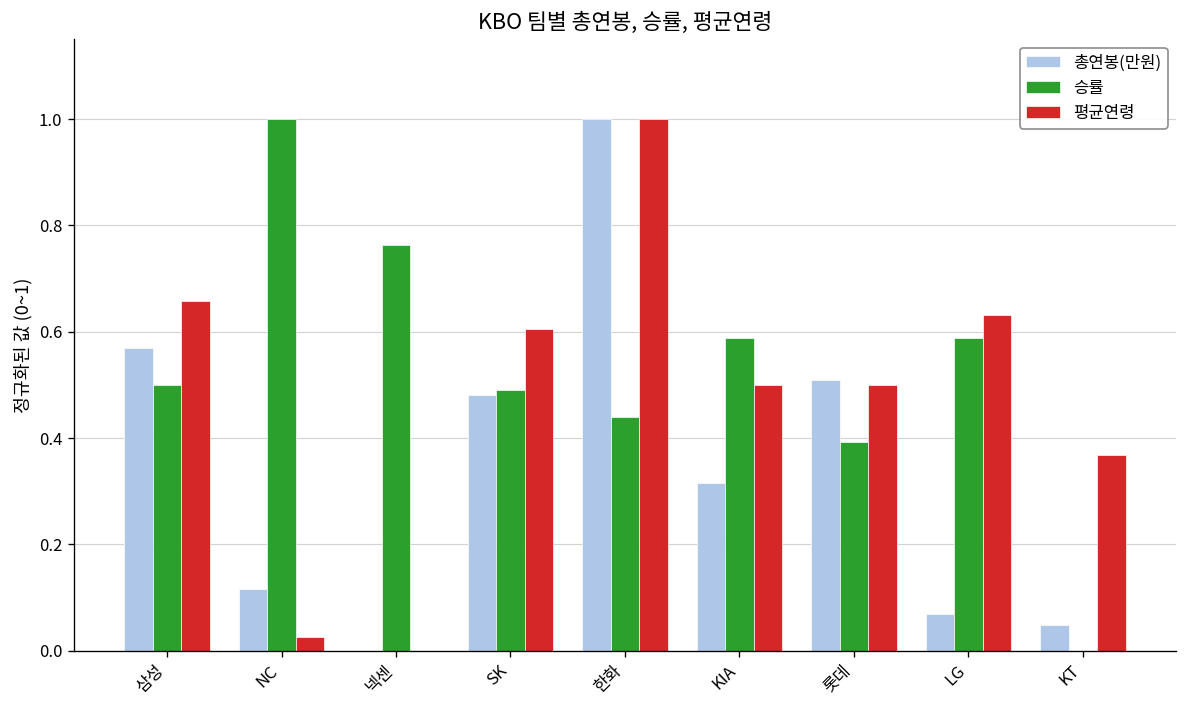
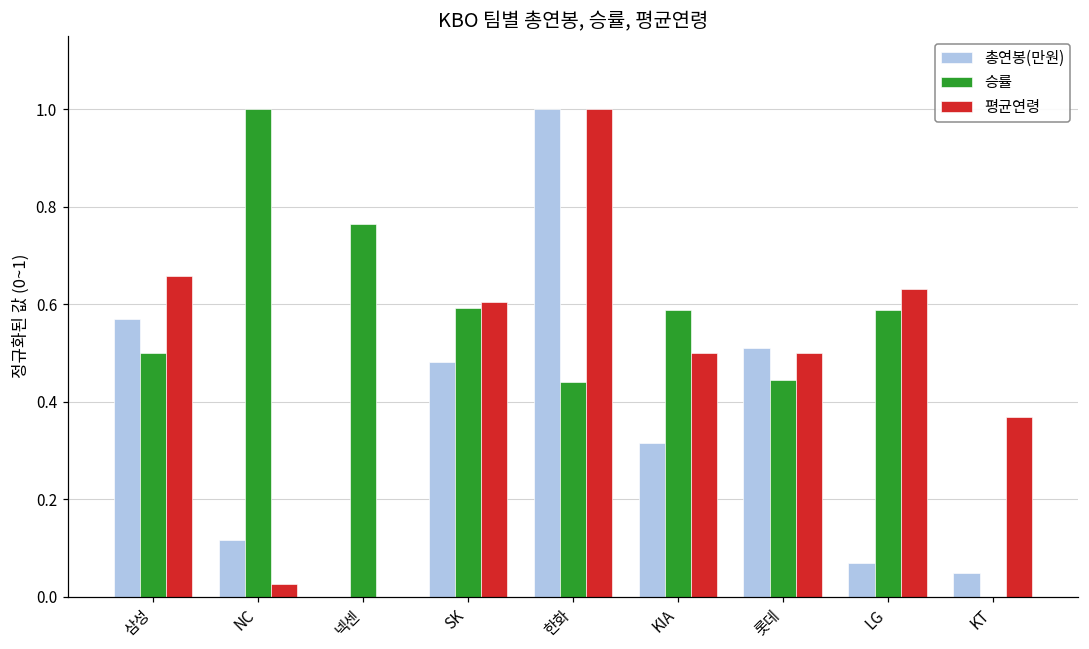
  {
    "총연봉(만원)": {
      "삼성": 0.57,
      "NC": 0.12,
      "넥센": 0.00,
      "SK": 0.48,
      "한화": 1.00,
      "KIA": 0.32,
      "롯데": 0.51,
      "LG": 0.07,
      "KT": 0.05
    },
    "승률": {
      "삼성": 0.50,
      "NC": 1.00,
      "넥센": 0.76,
-     "SK": 0.49,
+     "SK": 0.59,
      "한화": 0.44,
      "KIA": 0.59,
-     "롯데": 0.39,
+     "롯데": 0.44,
      "LG": 0.59,
      "KT": 0.00
    },
    "평균연령": {
      "삼성": 0.66,
      "NC": 0.03,
      "넥센": 0.00,
      "SK": 0.61,
      "한화": 1.00,
      "KIA": 0.50,
      "롯데": 0.50,
      "LG": 0.63,
      "KT": 0.37
    }
  }
